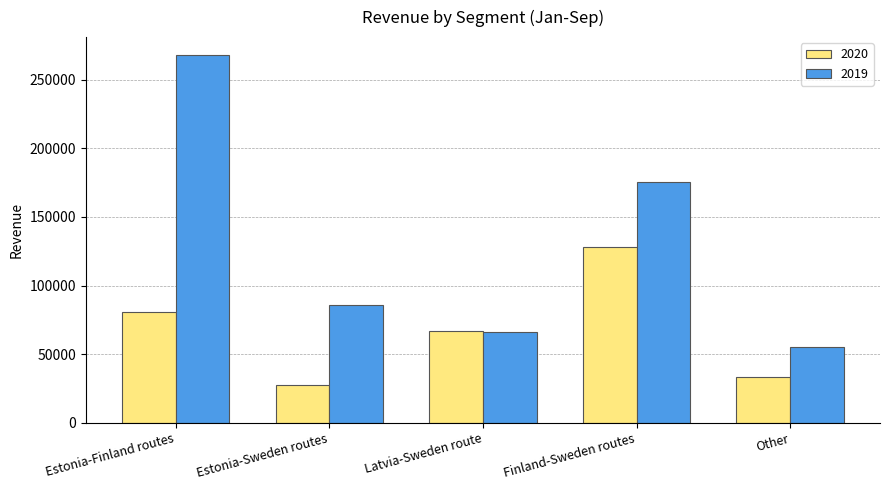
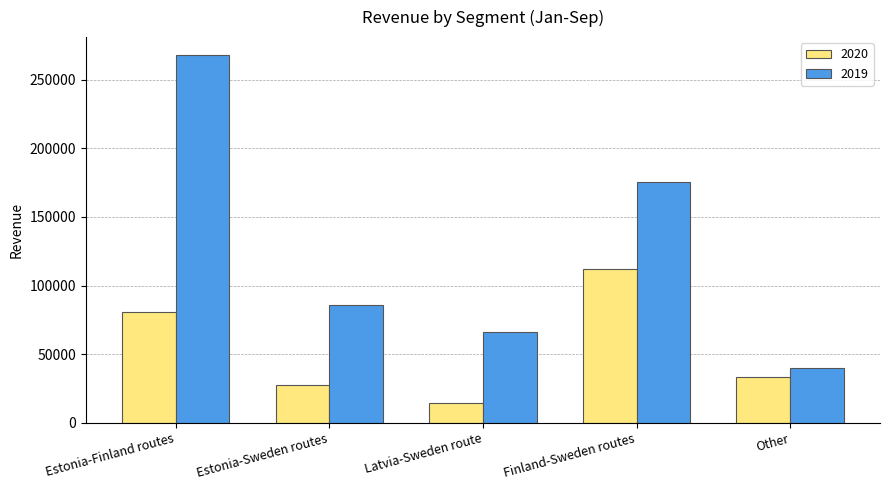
  {
    "2020": {
      "Estonia-Finland routes": 81000,
      "Estonia-Sweden routes": 27000,
-     "Latvia-Sweden route": 67000,
-     "Finland-Sweden routes": 128000,
+     "Latvia-Sweden route": 14000,
+     "Finland-Sweden routes": 112000,
      "Other": 34000
    },
    "2019": {
      "Estonia-Finland routes": 268000,
      "Estonia-Sweden routes": 86000,
      "Latvia-Sweden route": 66000,
      "Finland-Sweden routes": 175000,
-     "Other": 55000
+     "Other": 40000
    }
  }
